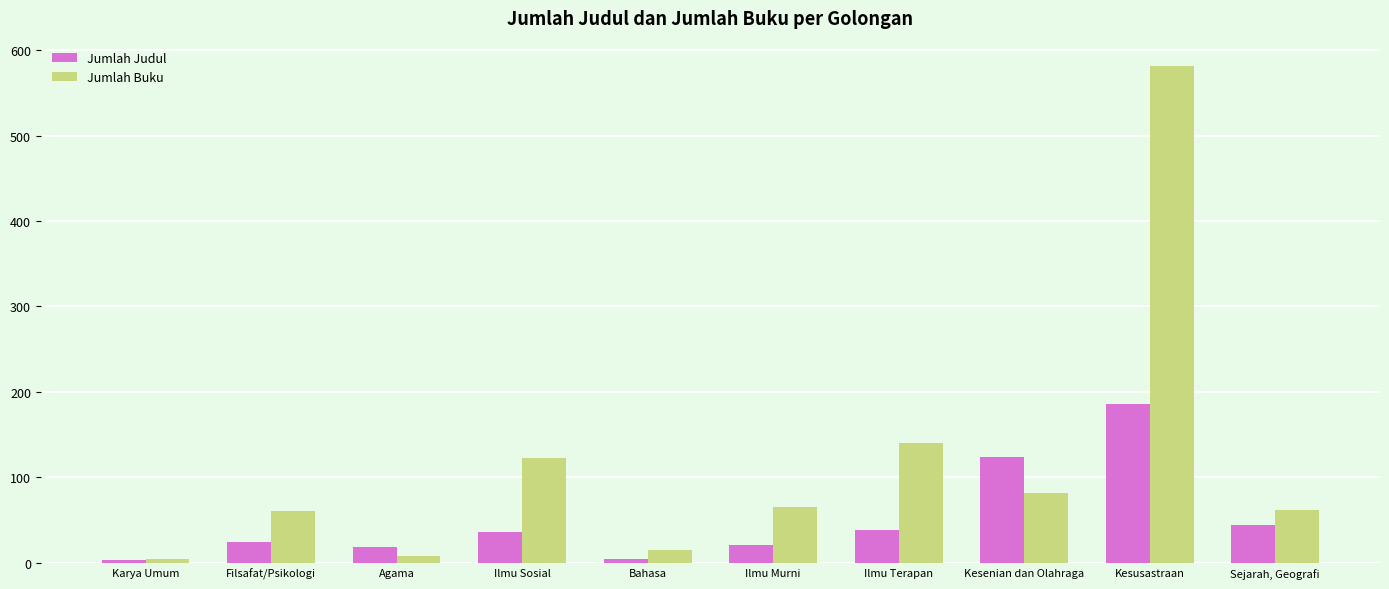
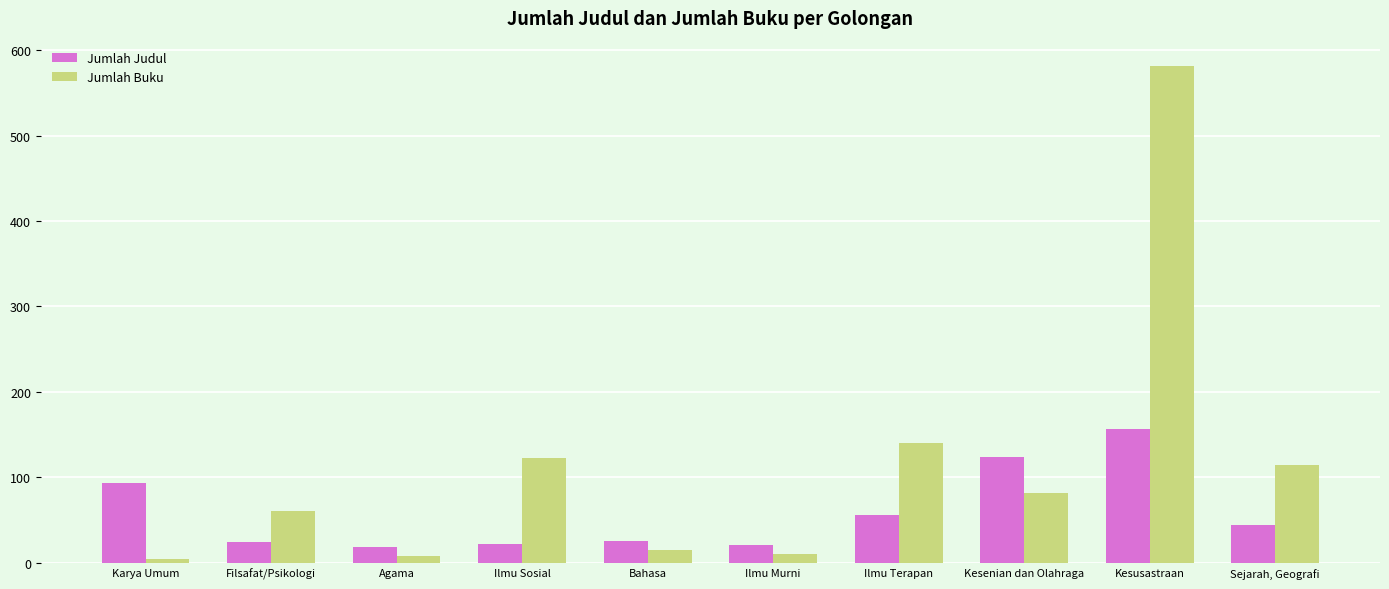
  {
    "Jumlah Judul": {
-     "Karya Umum": 0,
+     "Karya Umum": 90,
      "Filsafat/Psikologi": 20,
      "Agama": 20,
-     "Ilmu Sosial": 40,
-     "Bahasa": 0,
+     "Ilmu Sosial": 20,
+     "Bahasa": 30,
      "Ilmu Murni": 20,
-     "Ilmu Terapan": 40,
+     "Ilmu Terapan": 60,
      "Kesenian dan Olahraga": 120,
-     "Kesusastraan": 190,
+     "Kesusastraan": 160,
      "Sejarah, Geografi": 40
    },
    "Jumlah Buku": {
      "Karya Umum": 0,
      "Filsafat/Psikologi": 60,
      "Agama": 10,
      "Ilmu Sosial": 120,
      "Bahasa": 20,
-     "Ilmu Murni": 70,
+     "Ilmu Murni": 10,
      "Ilmu Terapan": 140,
      "Kesenian dan Olahraga": 80,
      "Kesusastraan": 580,
-     "Sejarah, Geografi": 60
+     "Sejarah, Geografi": 110
    }
  }
